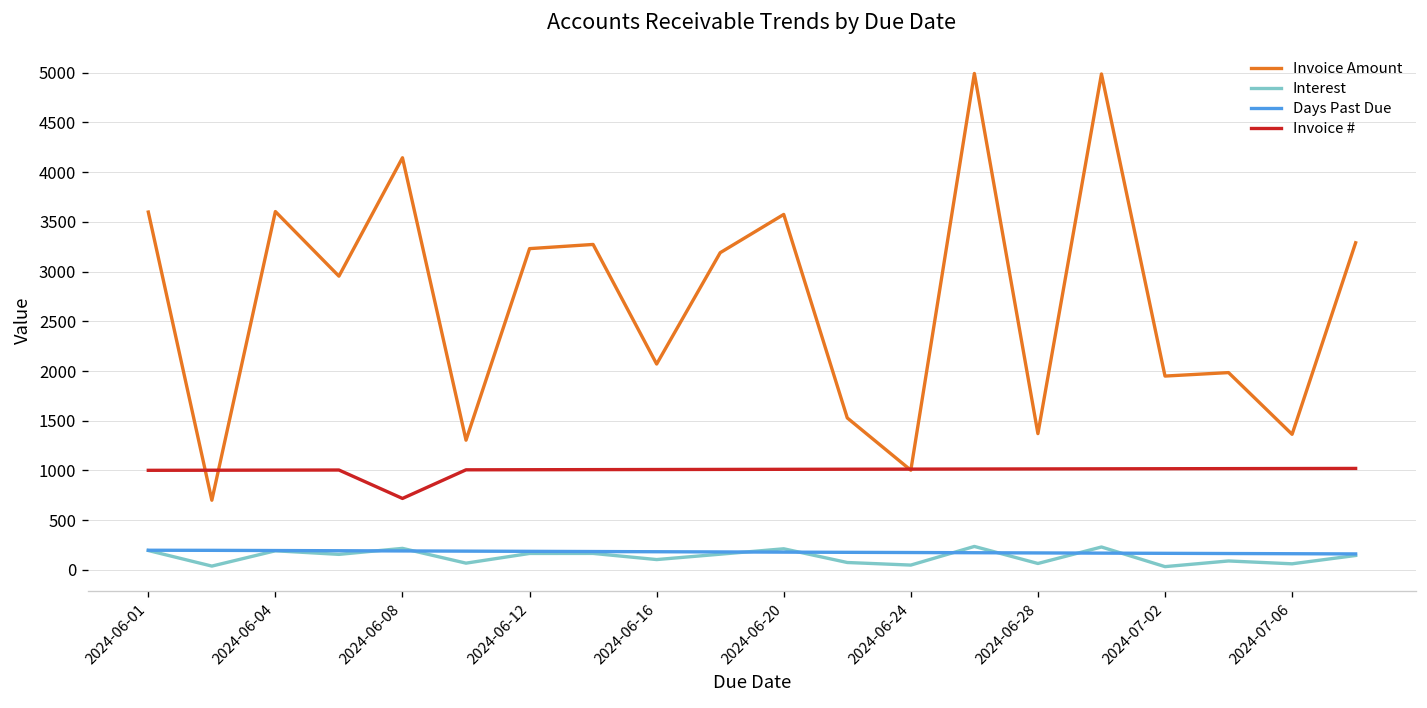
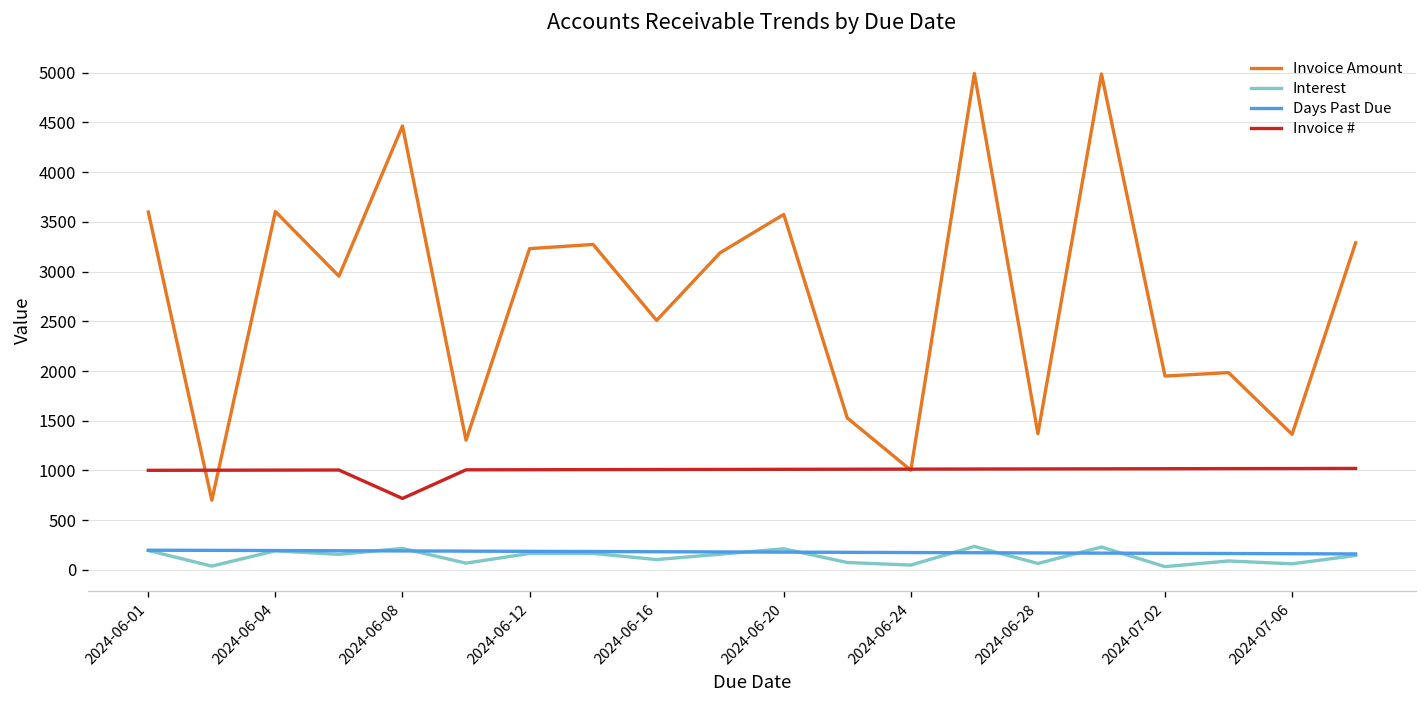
  {
    "Invoice Amount": {
      "2024-06-01": 3600,
      "2024-06-04": 3600,
-     "2024-06-08": 4100,
+     "2024-06-08": 4500,
      "2024-06-12": 3200,
-     "2024-06-16": 2100,
+     "2024-06-16": 2500,
      "2024-06-20": 3600,
      "2024-06-28": 1400,
      "2024-07-02": 1900,
      "2024-07-06": 1400
    },
    "Interest": {
      "2024-06-16": 100,
      "2024-06-20": 200,
      "2024-06-24": 0,
      "2024-06-28": 100,
      "2024-07-02": 0,
      "2024-07-06": 100
    },
    "Days Past Due": {
      "2024-06-16": 200,
      "2024-06-20": 200,
      "2024-06-24": 200,
      "2024-06-28": 200,
      "2024-07-02": 200,
      "2024-07-06": 200
    },
    "Invoice #": {
      "2024-06-01": 1000,
      "2024-06-04": 1000,
      "2024-06-08": 700,
      "2024-06-12": 1000,
      "2024-06-16": 1000,
      "2024-06-20": 1000,
      "2024-06-28": 1000,
      "2024-07-02": 1000,
      "2024-07-06": 1000
    }
  }
